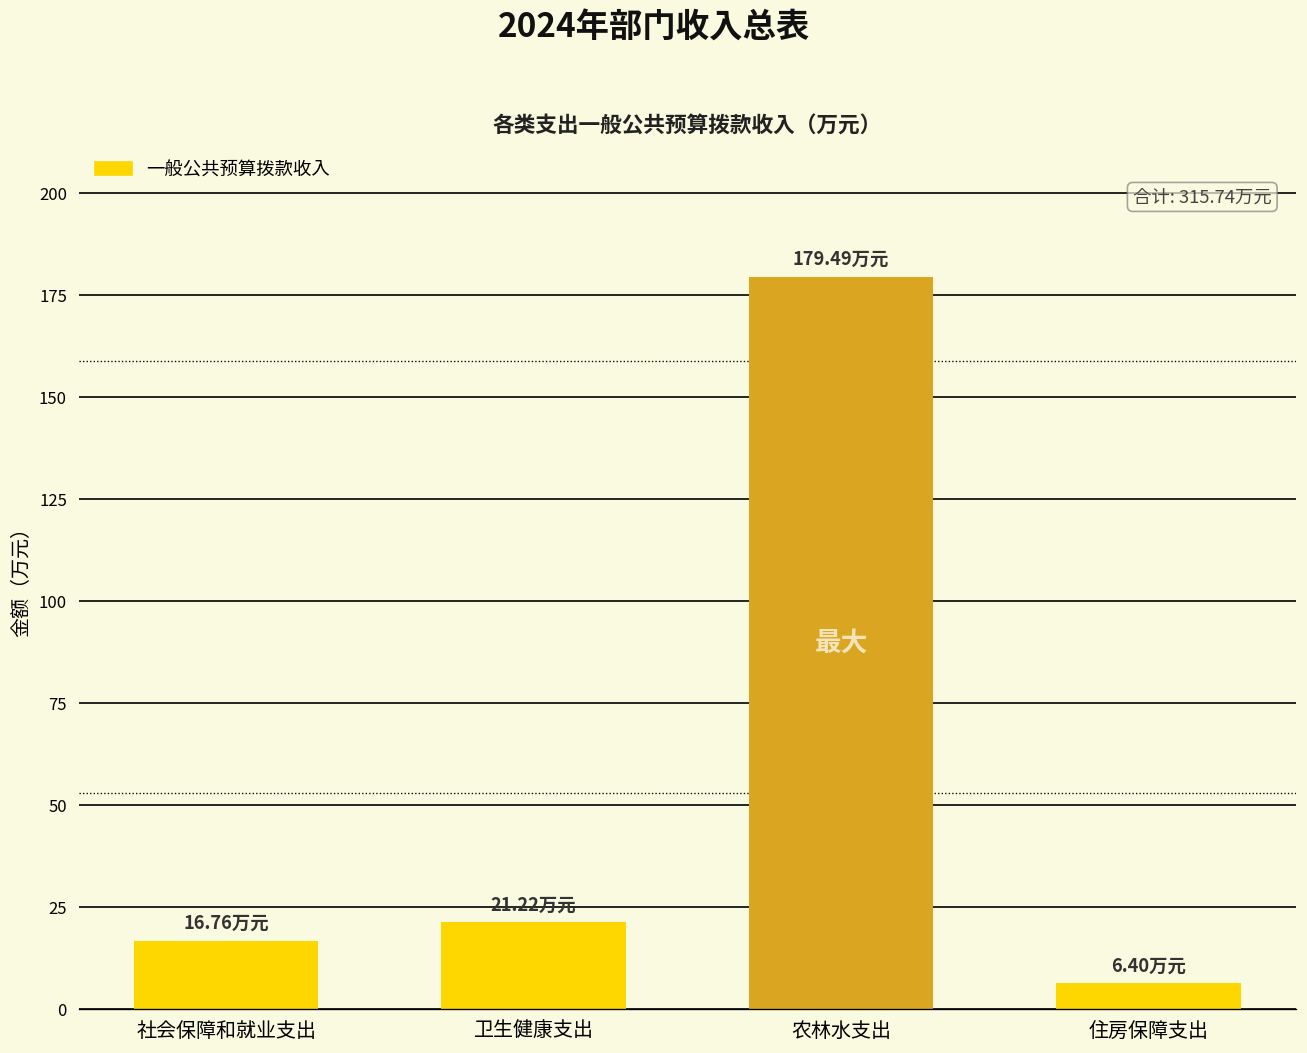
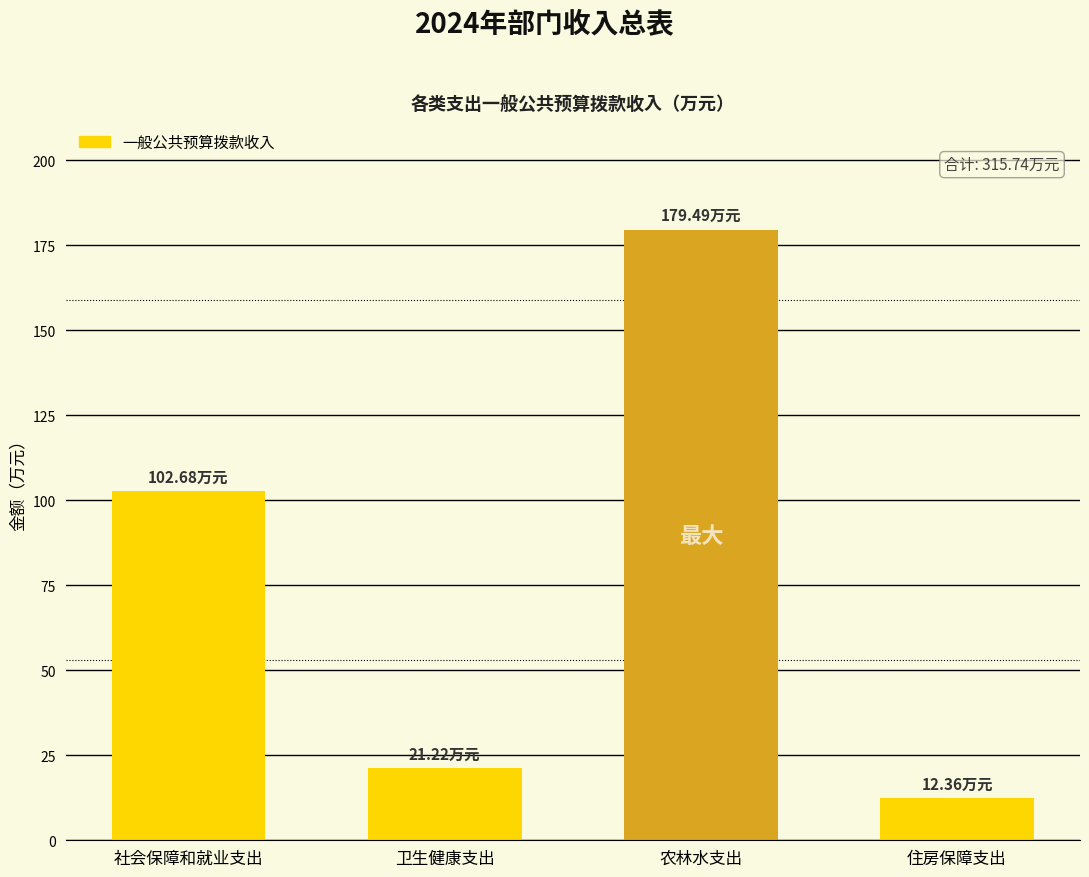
  {
-   "社会保障和就业支出": 16.76,
+   "社会保障和就业支出": 102.68,
    "卫生健康支出": 21.22,
    "农林水支出": 179.49,
-   "住房保障支出": 6.40
+   "住房保障支出": 12.36
  }
